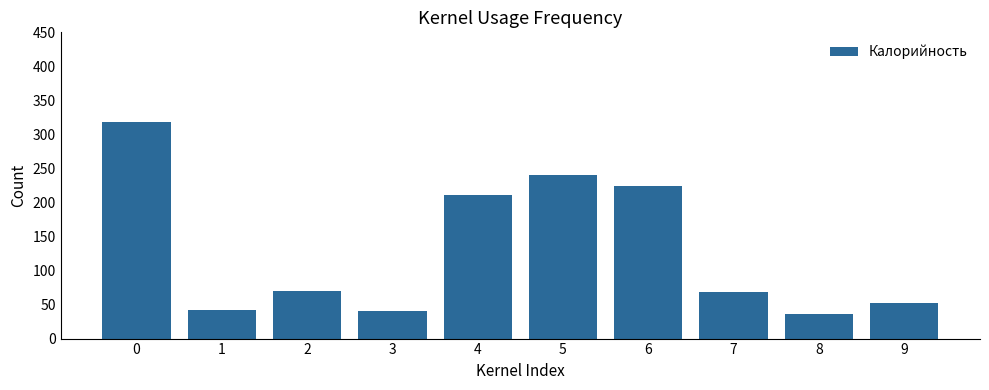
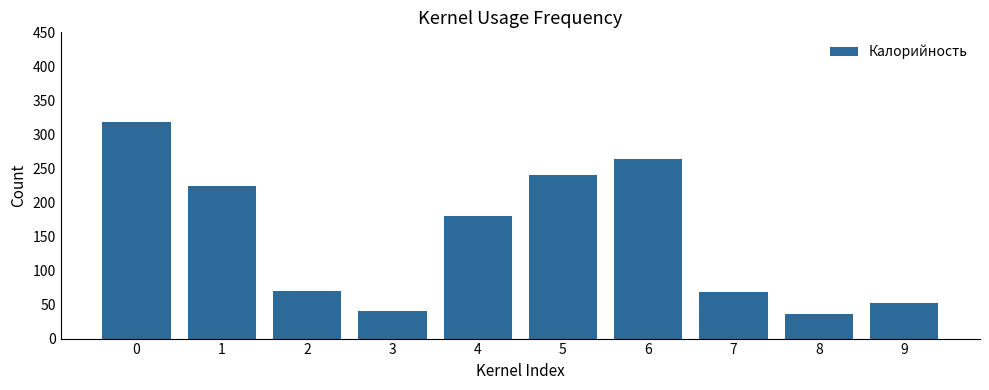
  {
    "0": 320,
-   "1": 40,
+   "1": 220,
    "2": 70,
    "3": 40,
-   "4": 210,
+   "4": 180,
    "5": 240,
-   "6": 220,
+   "6": 260,
    "7": 70,
    "8": 40,
    "9": 50
  }
